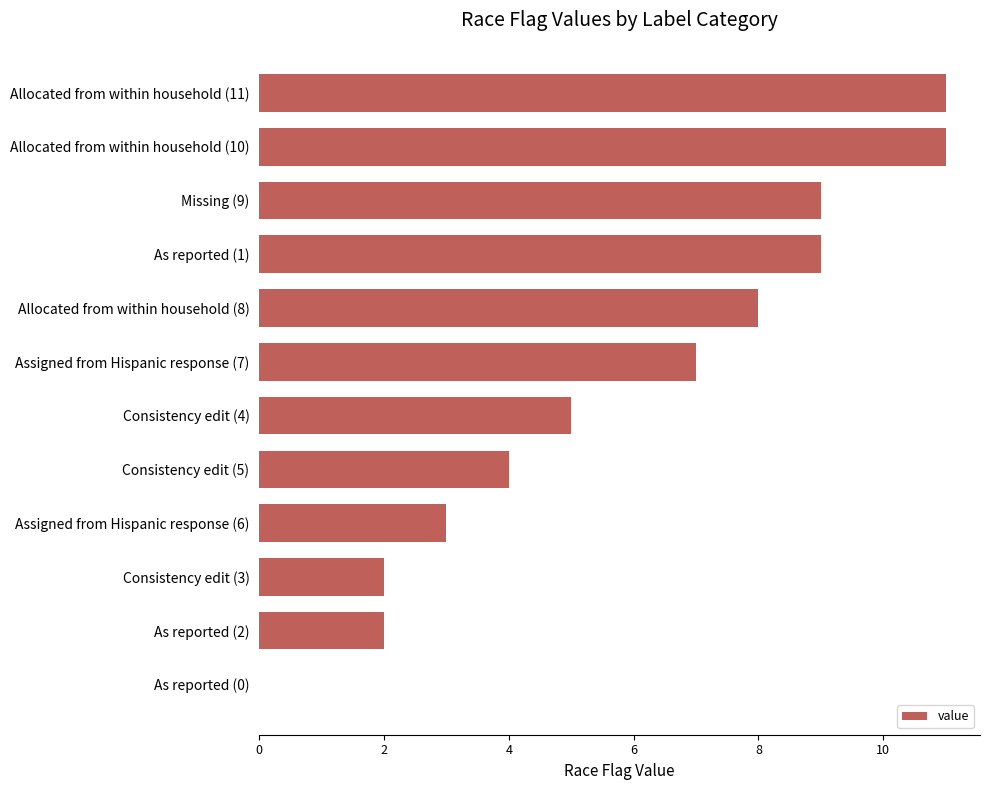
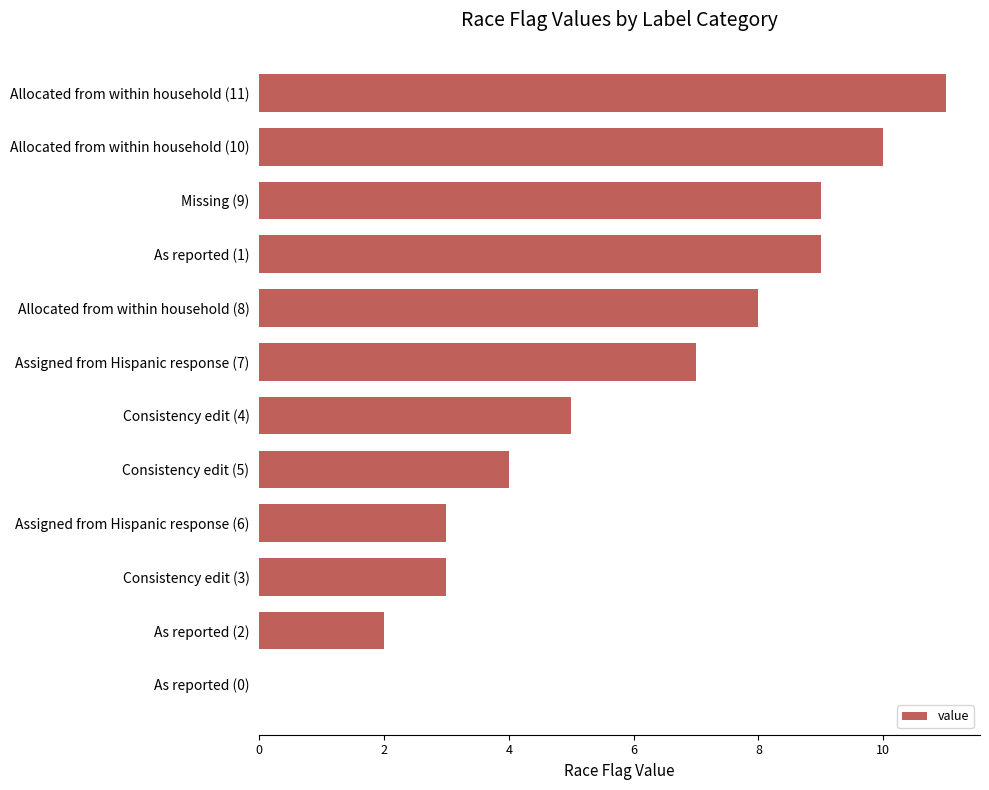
  {
    "Allocated from within household (11)": 11,
-   "Allocated from within household (10)": 11,
+   "Allocated from within household (10)": 10,
    "Missing (9)": 9,
    "As reported (1)": 9,
    "Allocated from within household (8)": 8,
    "Assigned from Hispanic response (7)": 7,
    "Consistency edit (4)": 5,
    "Consistency edit (5)": 4,
    "Assigned from Hispanic response (6)": 3,
-   "Consistency edit (3)": 2,
+   "Consistency edit (3)": 3,
    "As reported (2)": 2,
    "As reported (0)": 0
  }
